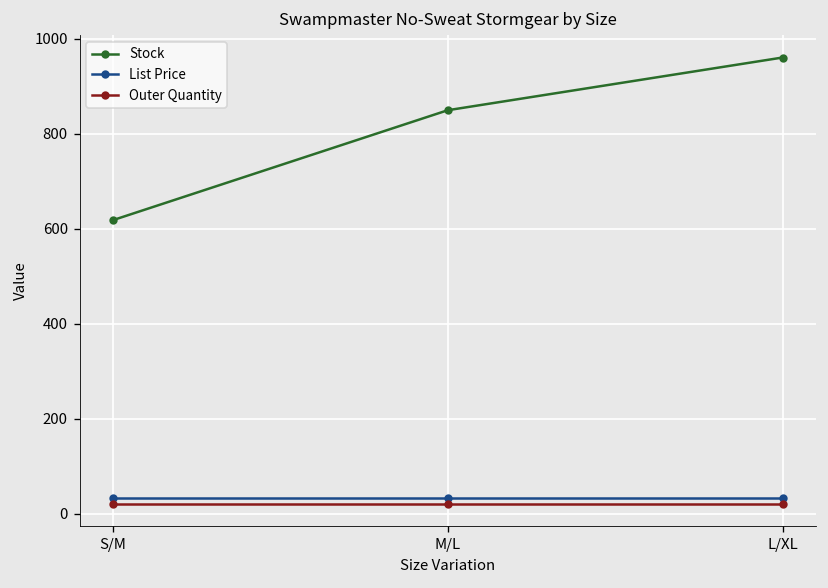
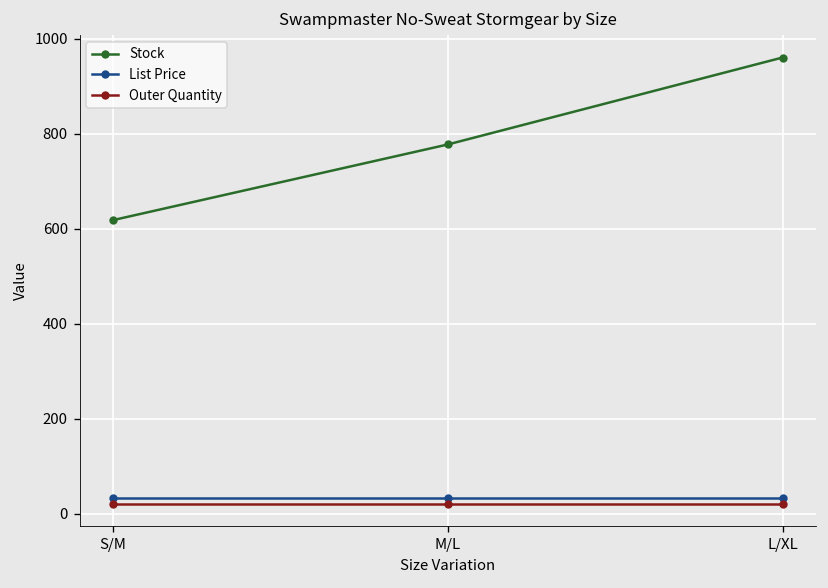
  {
    "Stock": {
      "S/M": 620,
-     "M/L": 850,
+     "M/L": 780,
      "L/XL": 960
    },
    "List Price": {
      "S/M": 30,
      "M/L": 30,
      "L/XL": 30
    },
    "Outer Quantity": {
      "S/M": 20,
      "M/L": 20,
      "L/XL": 20
    }
  }
